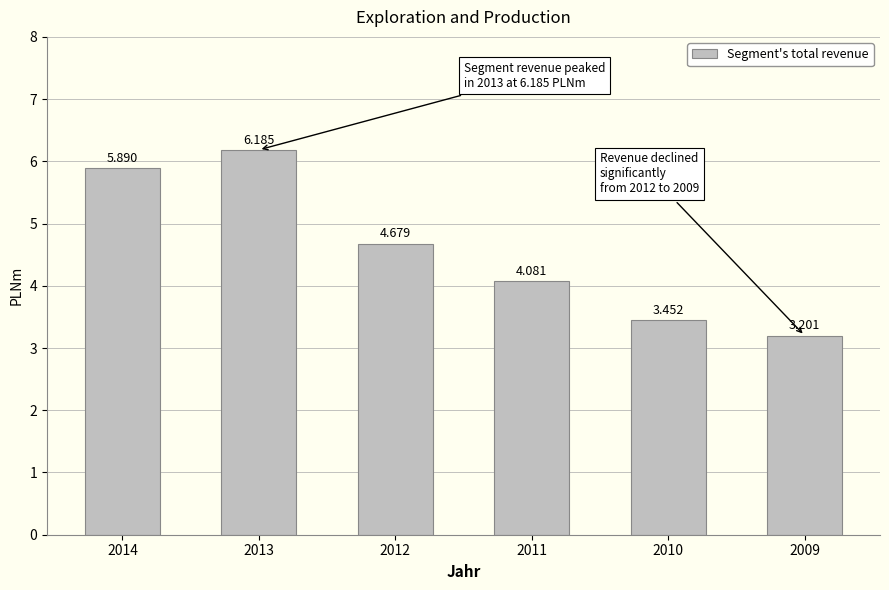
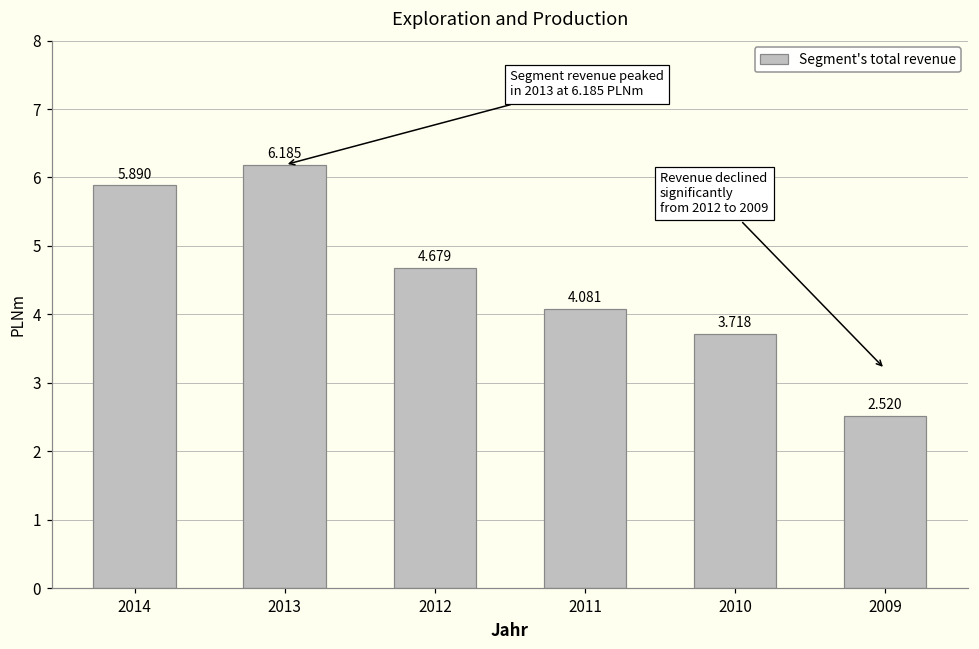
  {
    "2014": 5.890,
    "2012": 4.679,
    "2011": 4.081,
-   "2010": 3.452,
-   "2009": 3.201
+   "2010": 3.718,
+   "2009": 2.520
  }
